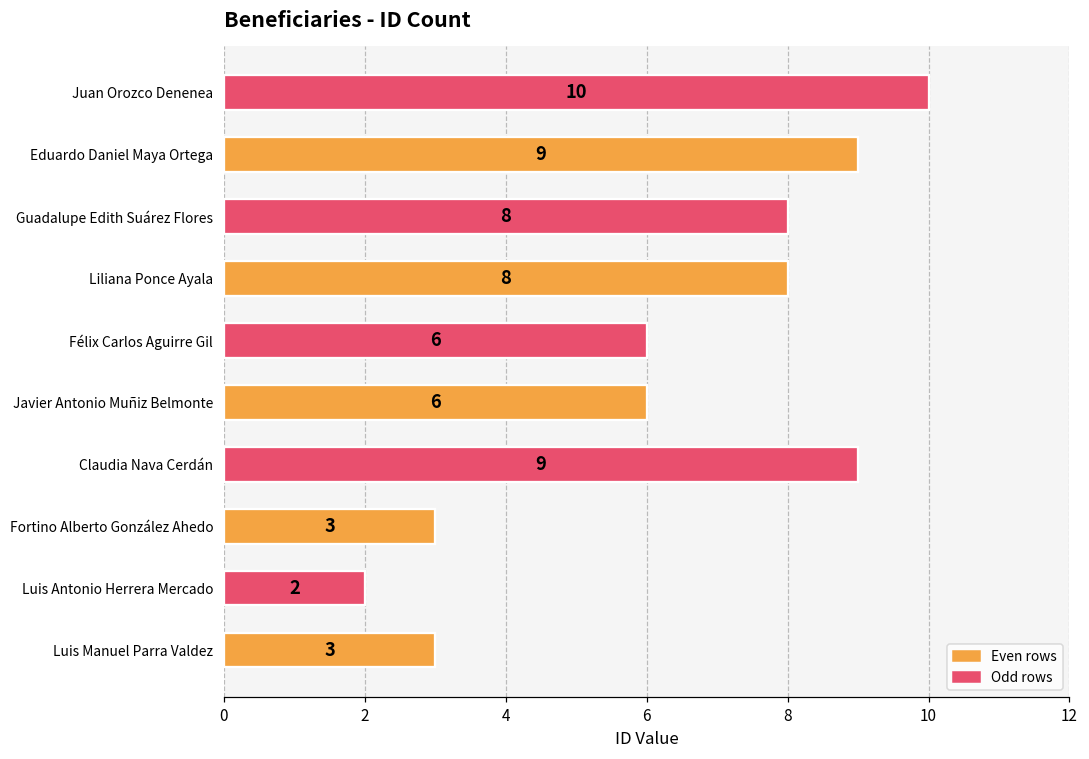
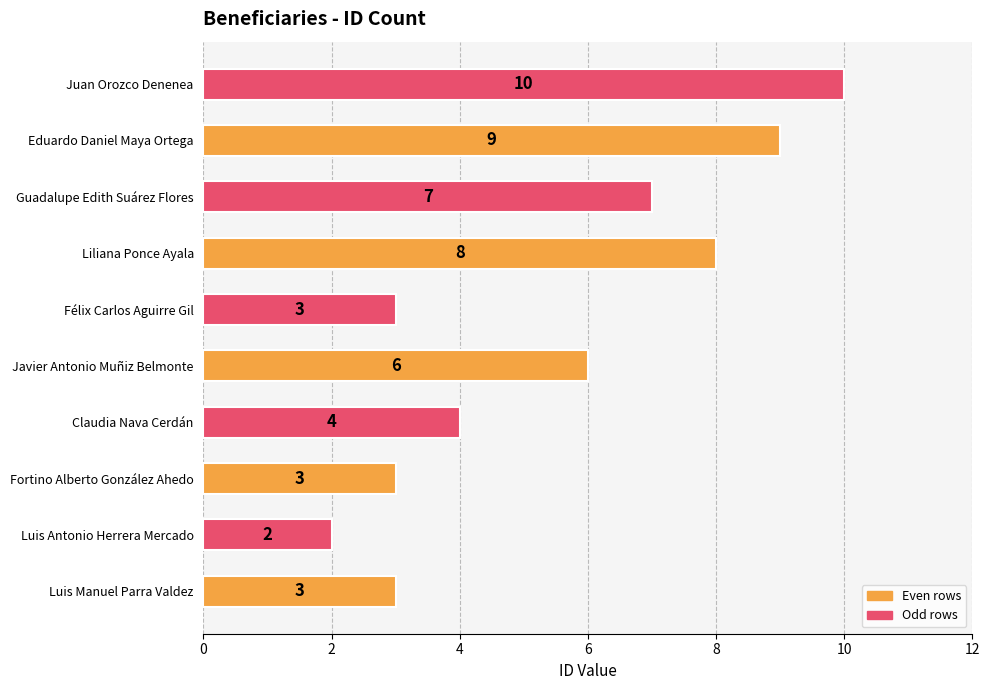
  {
    "Juan Orozco Denenea": 10,
    "Eduardo Daniel Maya Ortega": 9,
-   "Guadalupe Edith Suárez Flores": 8,
+   "Guadalupe Edith Suárez Flores": 7,
    "Liliana Ponce Ayala": 8,
-   "Félix Carlos Aguirre Gil": 6,
+   "Félix Carlos Aguirre Gil": 3,
    "Javier Antonio Muñiz Belmonte": 6,
-   "Claudia Nava Cerdán": 9,
+   "Claudia Nava Cerdán": 4,
    "Fortino Alberto González Ahedo": 3,
    "Luis Antonio Herrera Mercado": 2,
    "Luis Manuel Parra Valdez": 3
  }
